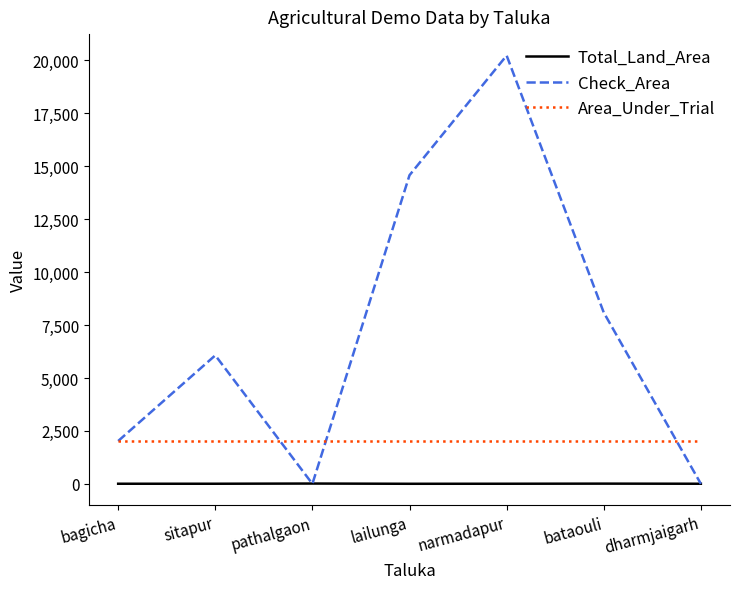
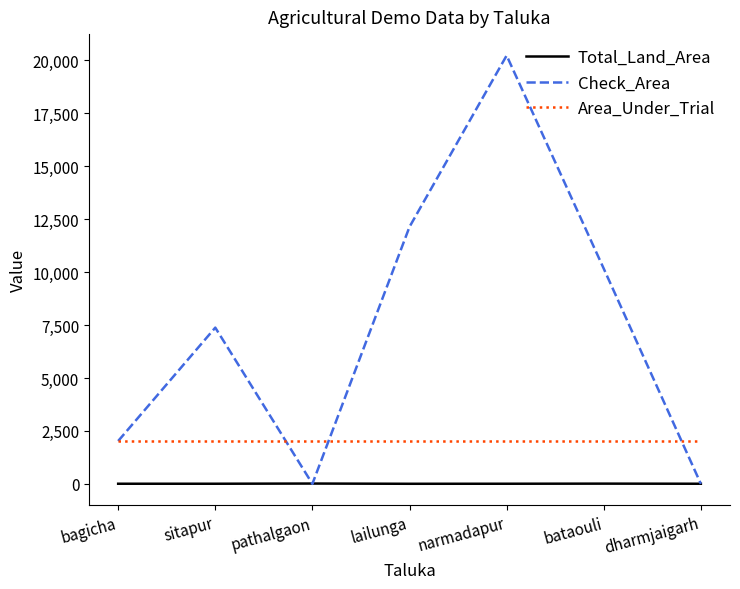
  {
    "Total_Land_Area": {
      "bagicha": "0",
      "sitapur": "0",
      "lailunga": "0",
      "narmadapur": "0",
      "bataouli": "0"
    },
    "Check_Area": {
-     "sitapur": "6,100",
-     "lailunga": "14,600",
+     "sitapur": "7,400",
+     "lailunga": "12,100",
      "narmadapur": "20,200",
-     "bataouli": "8,100"
+     "bataouli": "10,200"
    },
    "Area_Under_Trial": {
      "sitapur": "2,000",
      "pathalgaon": "2,000",
      "lailunga": "2,000",
      "narmadapur": "2,000",
      "bataouli": "2,000",
      "dharmjaigarh": "2,000"
    }
  }
